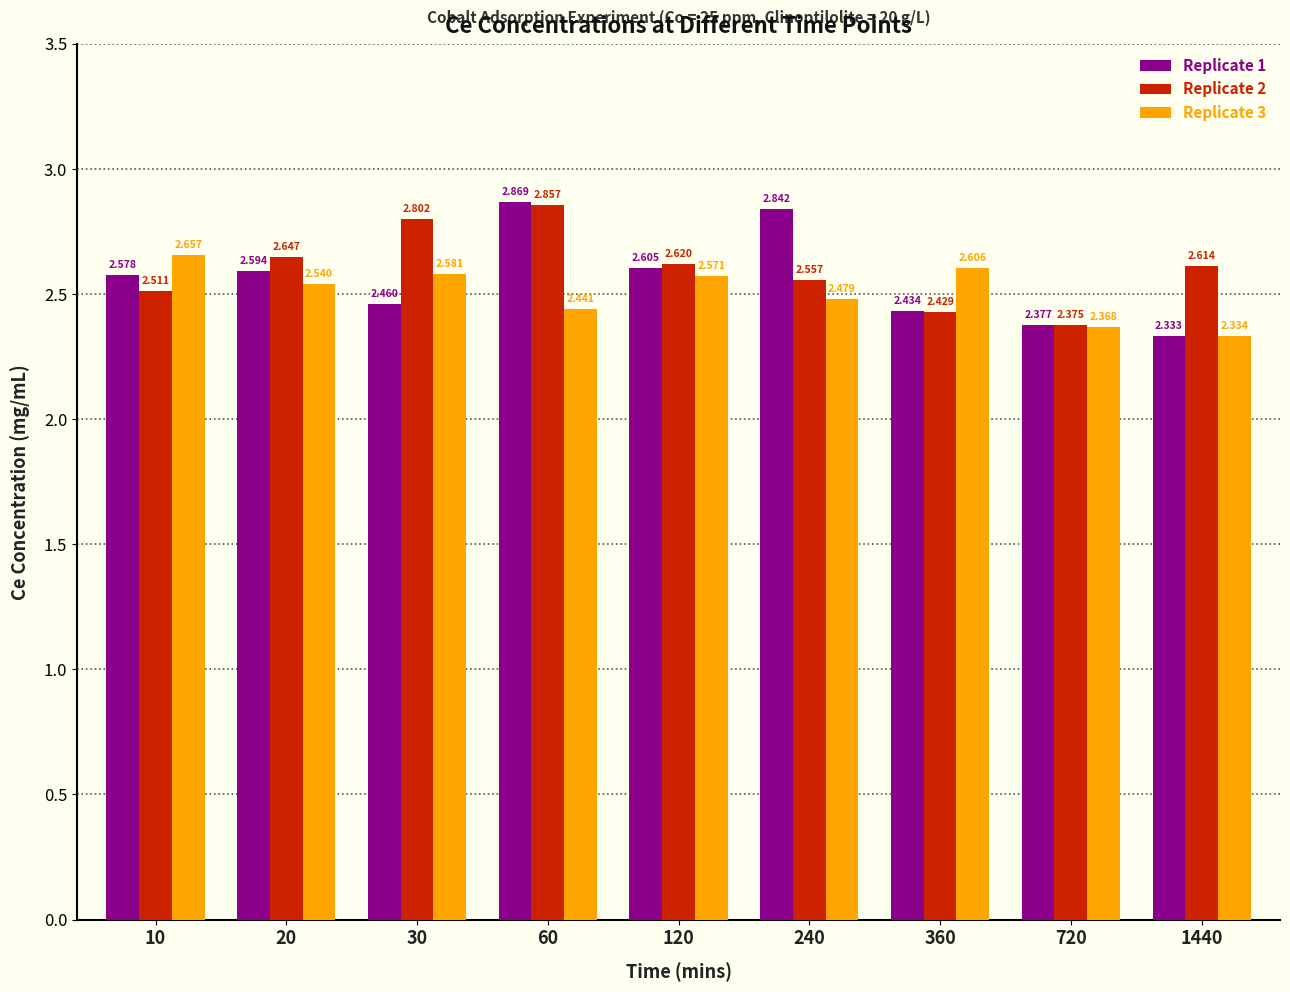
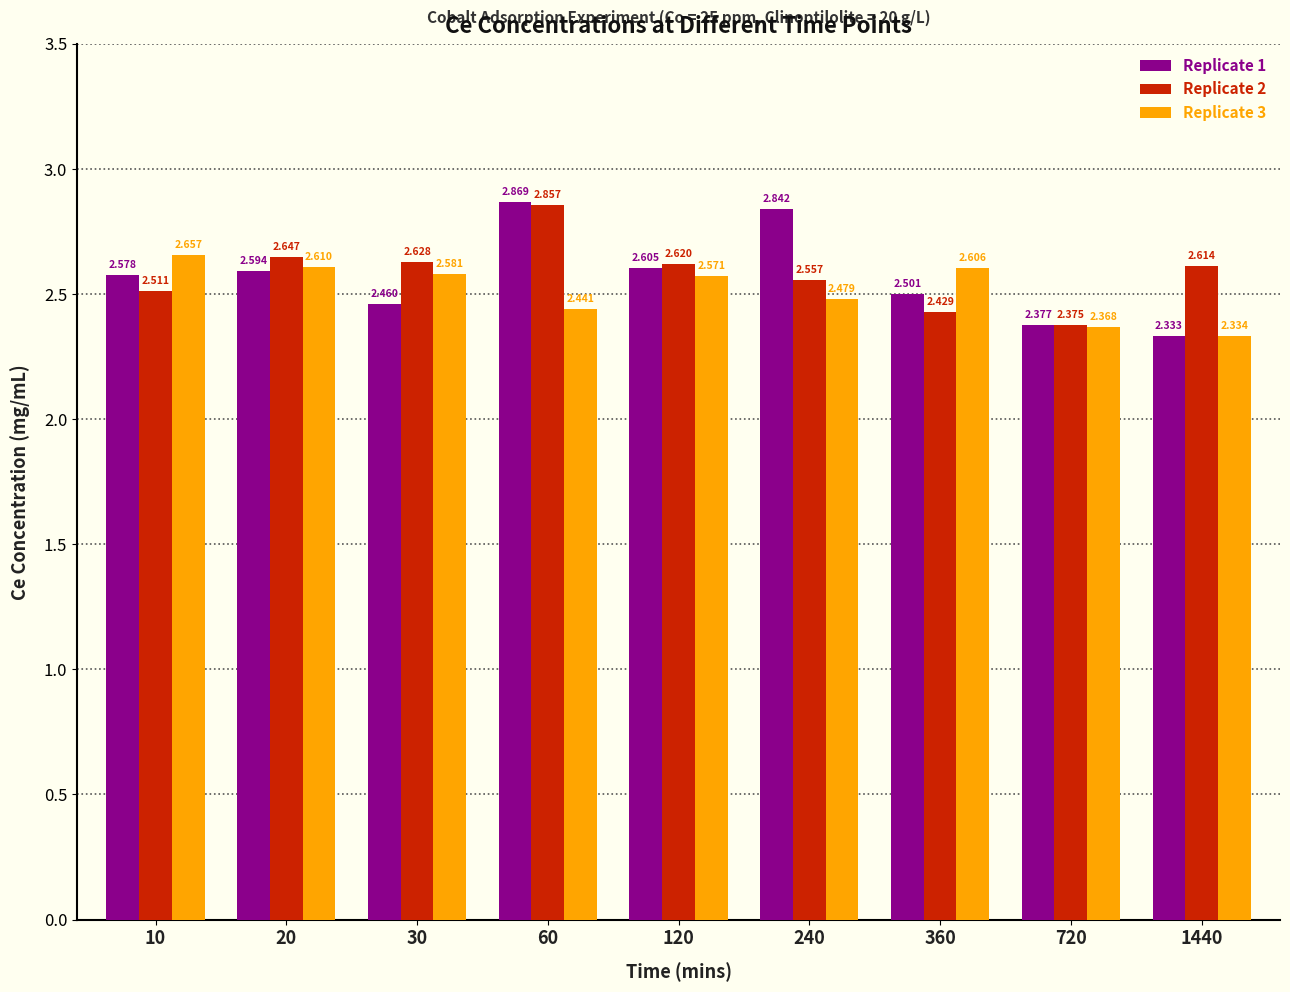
  {
    "Replicate 1": {
      "10": 2.578,
      "20": 2.594,
      "30": 2.460,
      "60": 2.869,
      "120": 2.605,
      "240": 2.842,
-     "360": 2.434,
+     "360": 2.501,
      "720": 2.377,
      "1440": 2.333
    },
    "Replicate 2": {
      "10": 2.511,
      "20": 2.647,
-     "30": 2.802,
+     "30": 2.628,
      "60": 2.857,
      "120": 2.620,
      "240": 2.557,
      "360": 2.429,
      "720": 2.375,
      "1440": 2.614
    },
    "Replicate 3": {
      "10": 2.657,
-     "20": 2.540,
+     "20": 2.610,
      "30": 2.581,
      "60": 2.441,
      "120": 2.571,
      "240": 2.479,
      "360": 2.606,
      "720": 2.368,
      "1440": 2.334
    }
  }
